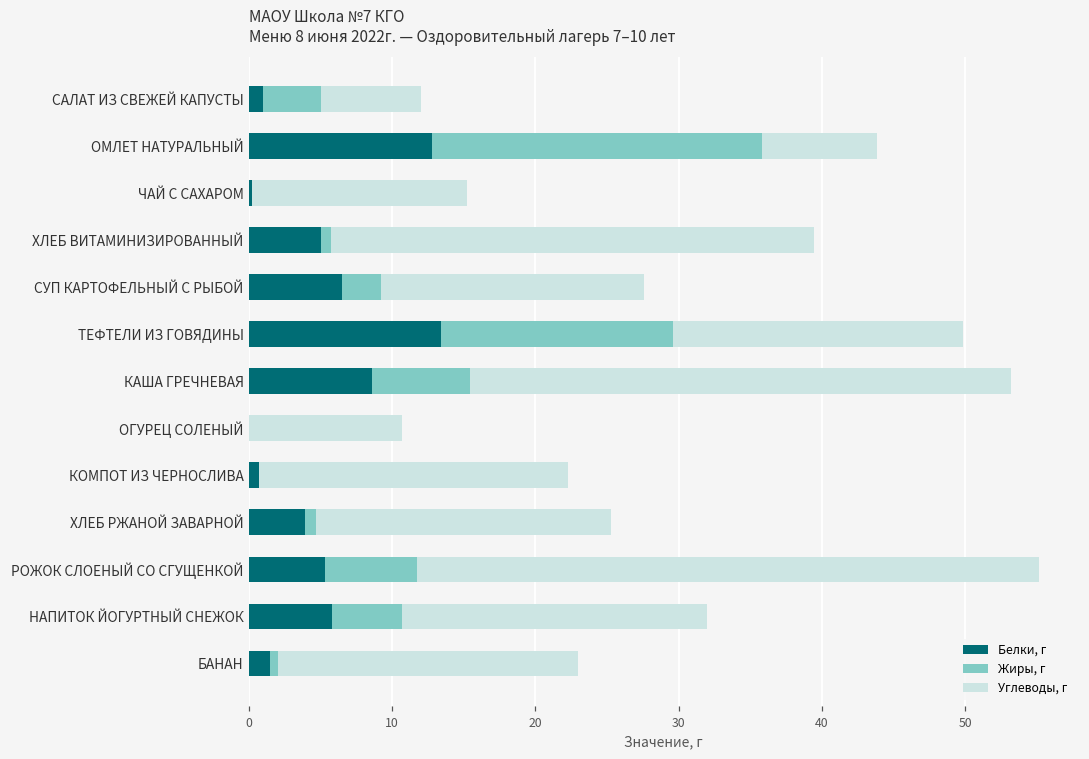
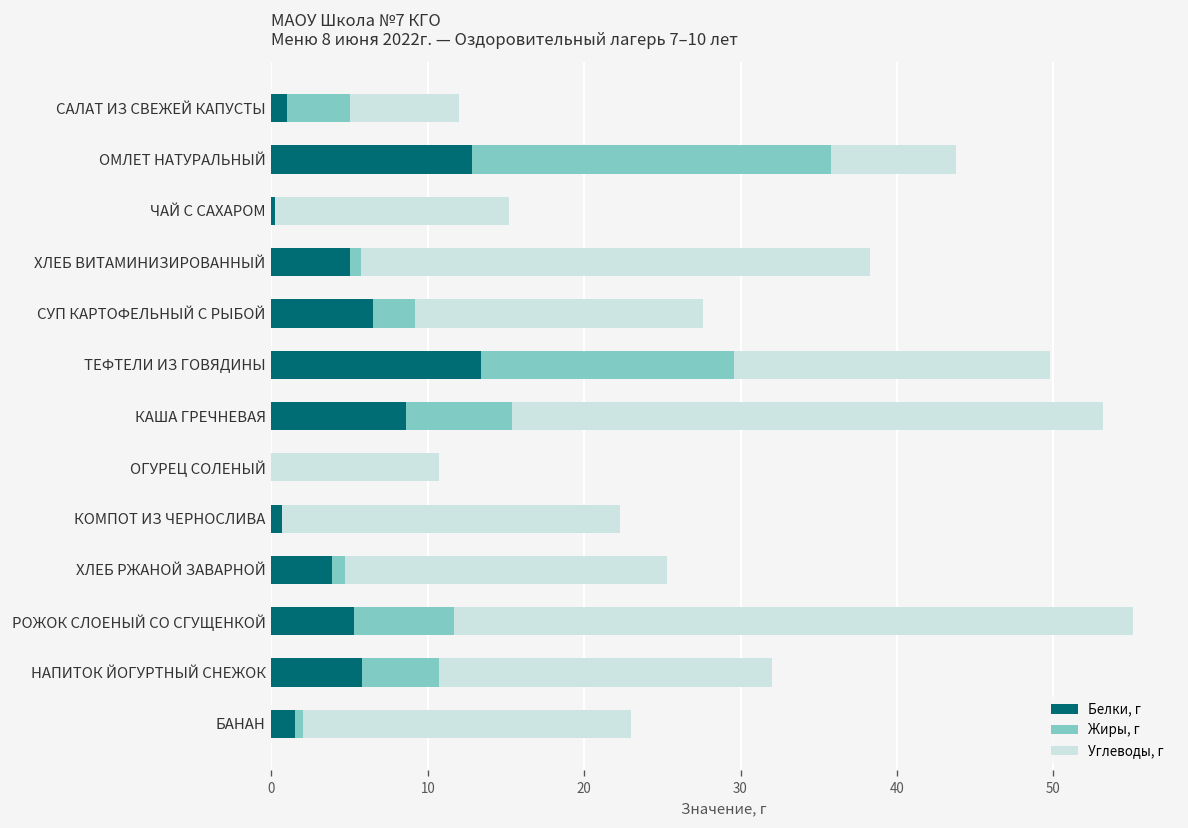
  {
    "Белки, г": {
      "САЛАТ ИЗ СВЕЖЕЙ КАПУСТЫ": 1.0,
      "ОМЛЕТ НАТУРАЛЬНЫЙ": 12.8,
      "ЧАЙ С САХАРОМ": 0.2,
      "ХЛЕБ ВИТАМИНИЗИРОВАННЫЙ": 5.0,
      "СУП КАРТОФЕЛЬНЫЙ С РЫБОЙ": 6.5,
      "ТЕФТЕЛИ ИЗ ГОВЯДИНЫ": 13.4,
      "КАША ГРЕЧНЕВАЯ": 8.6,
      "ОГУРЕЦ СОЛЕНЫЙ": 0.0,
      "КОМПОТ ИЗ ЧЕРНОСЛИВА": 0.7,
      "ХЛЕБ РЖАНОЙ ЗАВАРНОЙ": 3.9,
      "РОЖОК СЛОЕНЫЙ СО СГУЩЕНКОЙ": 5.3,
      "НАПИТОК ЙОГУРТНЫЙ СНЕЖОК": 5.8,
      "БАНАН": 1.5
    },
    "Жиры, г": {
      "САЛАТ ИЗ СВЕЖЕЙ КАПУСТЫ": 4.0,
      "ОМЛЕТ НАТУРАЛЬНЫЙ": 23.0,
      "ЧАЙ С САХАРОМ": 0.0,
      "ХЛЕБ ВИТАМИНИЗИРОВАННЫЙ": 0.7,
      "СУП КАРТОФЕЛЬНЫЙ С РЫБОЙ": 2.7,
      "ТЕФТЕЛИ ИЗ ГОВЯДИНЫ": 16.2,
      "КАША ГРЕЧНЕВАЯ": 6.8,
      "ОГУРЕЦ СОЛЕНЫЙ": 0.0,
      "КОМПОТ ИЗ ЧЕРНОСЛИВА": 0.0,
      "ХЛЕБ РЖАНОЙ ЗАВАРНОЙ": 0.8,
      "РОЖОК СЛОЕНЫЙ СО СГУЩЕНКОЙ": 6.4,
      "НАПИТОК ЙОГУРТНЫЙ СНЕЖОК": 4.9,
      "БАНАН": 0.5
    },
    "Углеводы, г": {
      "САЛАТ ИЗ СВЕЖЕЙ КАПУСТЫ": 7.0,
      "ОМЛЕТ НАТУРАЛЬНЫЙ": 8.0,
      "ЧАЙ С САХАРОМ": 15.0,
-     "ХЛЕБ ВИТАМИНИЗИРОВАННЫЙ": 33.7,
+     "ХЛЕБ ВИТАМИНИЗИРОВАННЫЙ": 32.6,
      "СУП КАРТОФЕЛЬНЫЙ С РЫБОЙ": 18.4,
      "ТЕФТЕЛИ ИЗ ГОВЯДИНЫ": 20.2,
      "КАША ГРЕЧНЕВАЯ": 37.8,
      "ОГУРЕЦ СОЛЕНЫЙ": 10.7,
      "КОМПОТ ИЗ ЧЕРНОСЛИВА": 21.6,
      "ХЛЕБ РЖАНОЙ ЗАВАРНОЙ": 20.6,
      "РОЖОК СЛОЕНЫЙ СО СГУЩЕНКОЙ": 43.4,
      "НАПИТОК ЙОГУРТНЫЙ СНЕЖОК": 21.3,
      "БАНАН": 21.0
    }
  }
